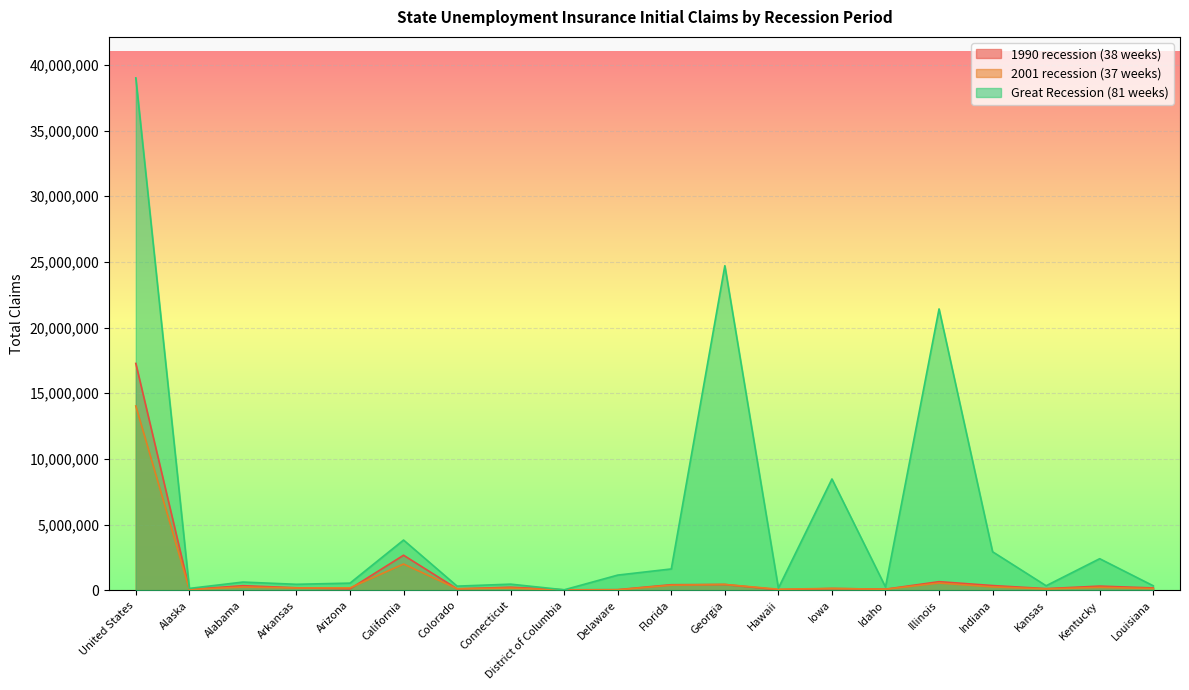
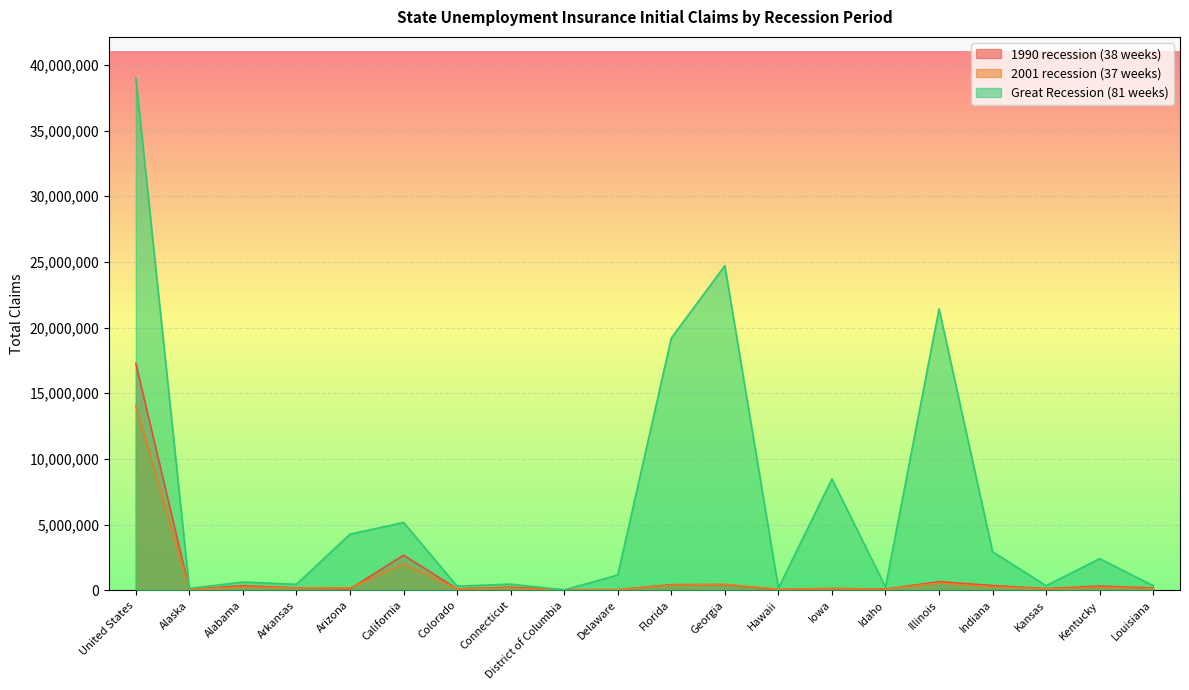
  {
    "Great Recession (81 weeks)": {
      "United States": "39,000,000",
      "Alabama": "600,000",
      "Arkansas": "500,000",
-     "Arizona": "500,000",
-     "California": "3,800,000",
+     "Arizona": "4,300,000",
+     "California": "5,200,000",
      "Colorado": "300,000",
      "Connecticut": "500,000",
      "Delaware": "1,200,000",
-     "Florida": "1,600,000",
+     "Florida": "19,200,000",
      "Georgia": "24,700,000",
      "Iowa": "8,500,000",
      "Illinois": "21,400,000",
      "Indiana": "2,900,000",
      "Kansas": "300,000",
      "Kentucky": "2,400,000"
    }
  }
